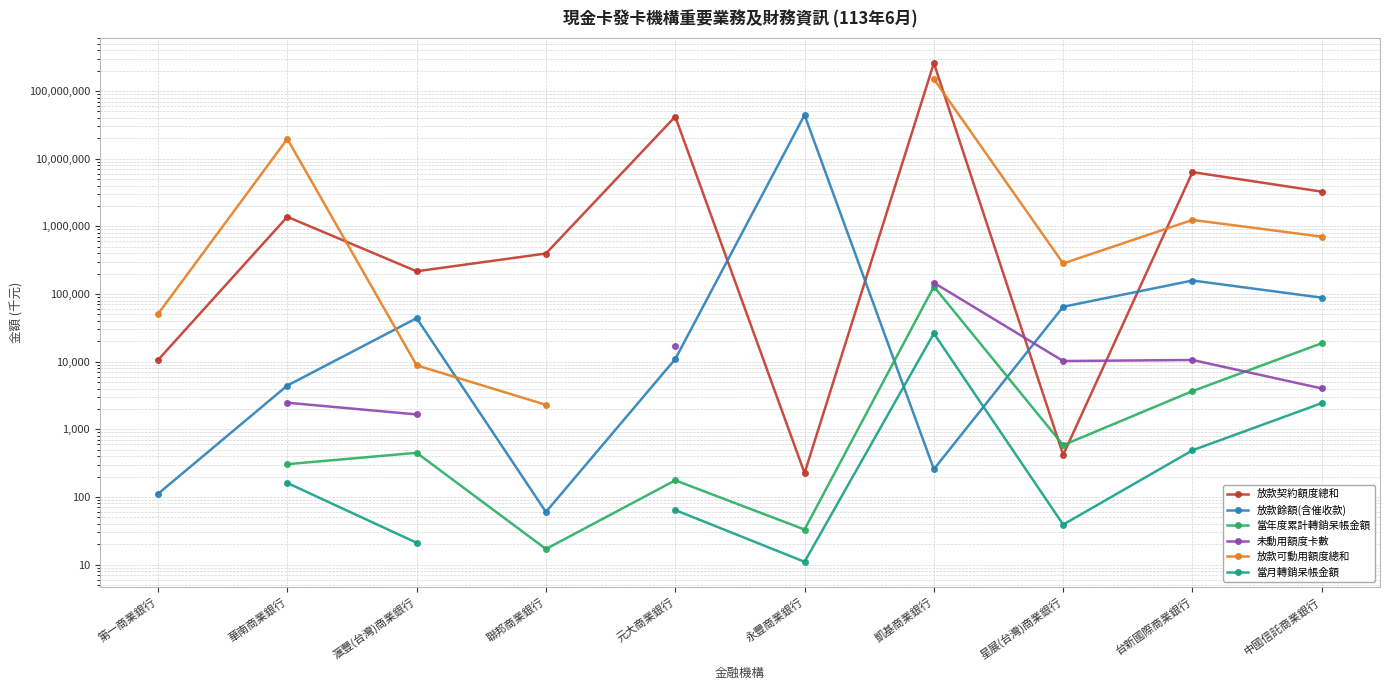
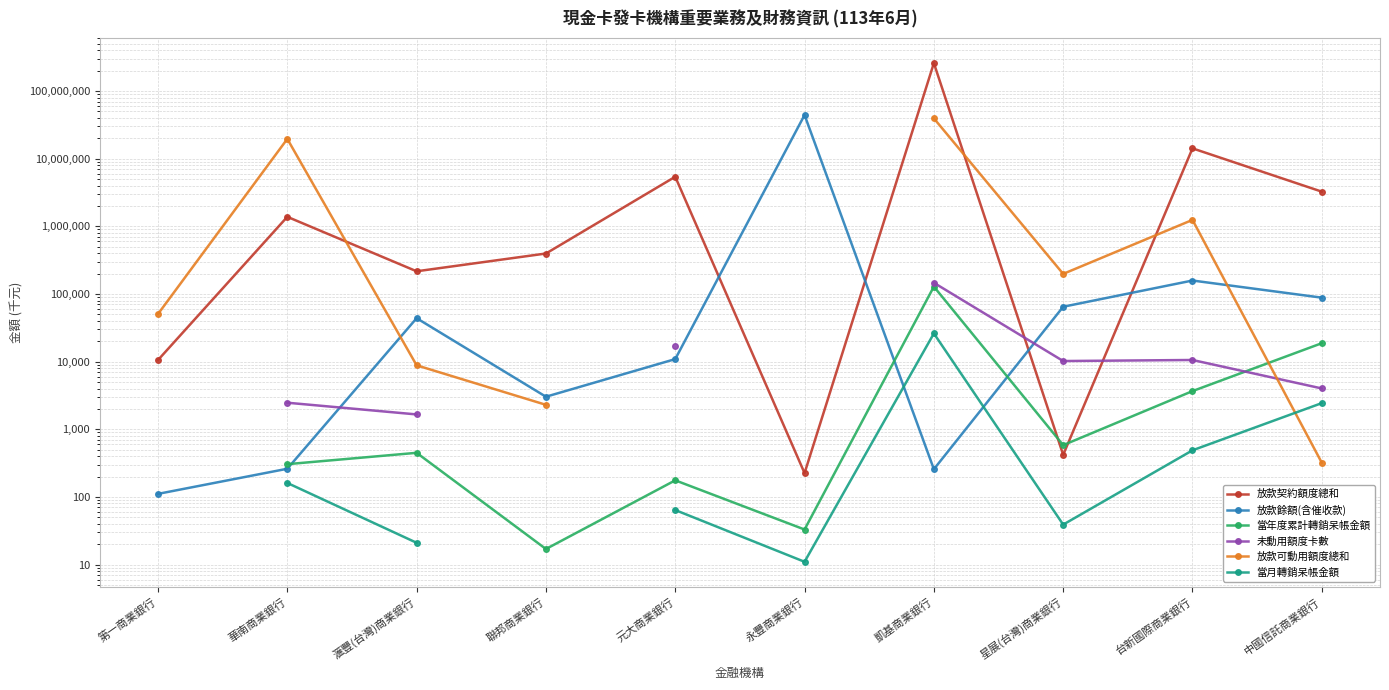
  {
    "放款契約額度總和": {
      "第一商業銀行": "11,000",
      "華南商業銀行": "1,400,000",
      "滙豐(台灣)商業銀行": "220,000",
      "聯邦商業銀行": "400,000",
-     "元大商業銀行": "40,000,000",
+     "元大商業銀行": "5,000,000",
      "永豐商業銀行": "230",
      "凱基商業銀行": "260,000,000",
      "星展(台灣)商業銀行": "400",
-     "台新國際商業銀行": "6,000,000",
+     "台新國際商業銀行": "14,000,000",
      "中國信託商業銀行": "3,000,000"
    },
    "放款餘額(含催收款)": {
      "第一商業銀行": "110",
-     "華南商業銀行": "4,000",
+     "華南商業銀行": "260",
      "滙豐(台灣)商業銀行": "40,000",
-     "聯邦商業銀行": "60",
+     "聯邦商業銀行": "3,000",
      "元大商業銀行": "11,000",
      "永豐商業銀行": "40,000,000",
      "凱基商業銀行": "260",
      "星展(台灣)商業銀行": "60,000",
      "台新國際商業銀行": "160,000",
      "中國信託商業銀行": "90,000"
    },
    "未動用額度卡數": {
      "華南商業銀行": "2,500",
      "滙豐(台灣)商業銀行": "1,700",
      "元大商業銀行": "17,000",
      "凱基商業銀行": "150,000",
      "星展(台灣)商業銀行": "10,000",
      "台新國際商業銀行": "11,000",
      "中國信託商業銀行": "4,000"
    },
    "放款可動用額度總和": {
      "第一商業銀行": "50,000",
      "華南商業銀行": "20,000,000",
      "滙豐(台灣)商業銀行": "9,000",
      "聯邦商業銀行": "2,300",
-     "凱基商業銀行": "150,000,000",
-     "星展(台灣)商業銀行": "280,000",
+     "凱基商業銀行": "40,000,000",
+     "星展(台灣)商業銀行": "200,000",
      "台新國際商業銀行": "1,200,000",
-     "中國信託商業銀行": "700,000"
+     "中國信託商業銀行": "300"
    }
  }
